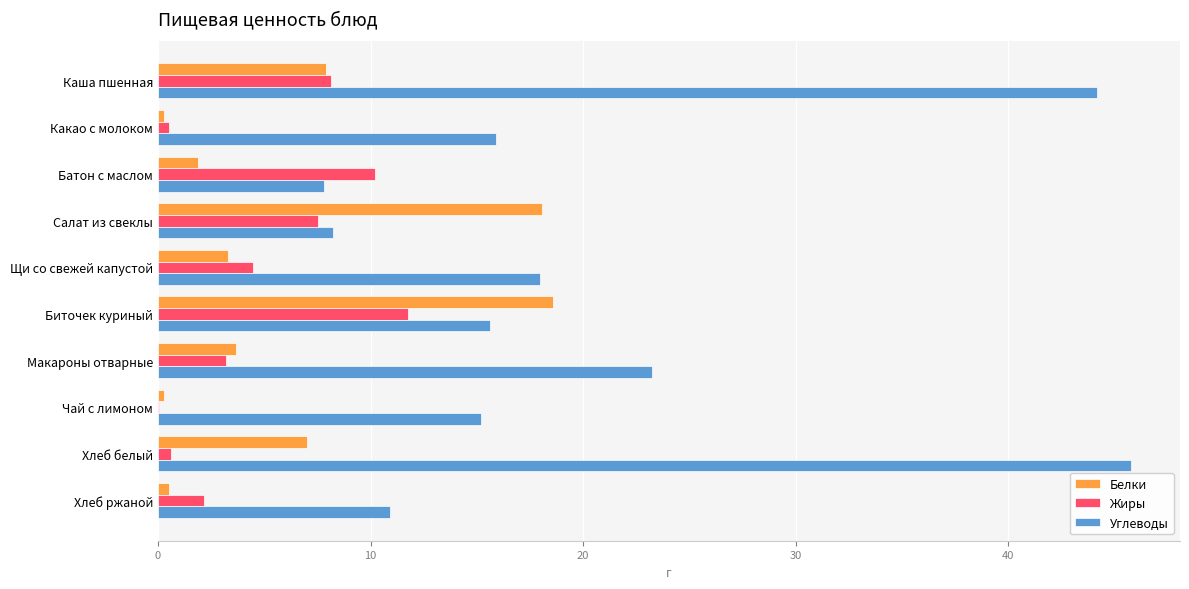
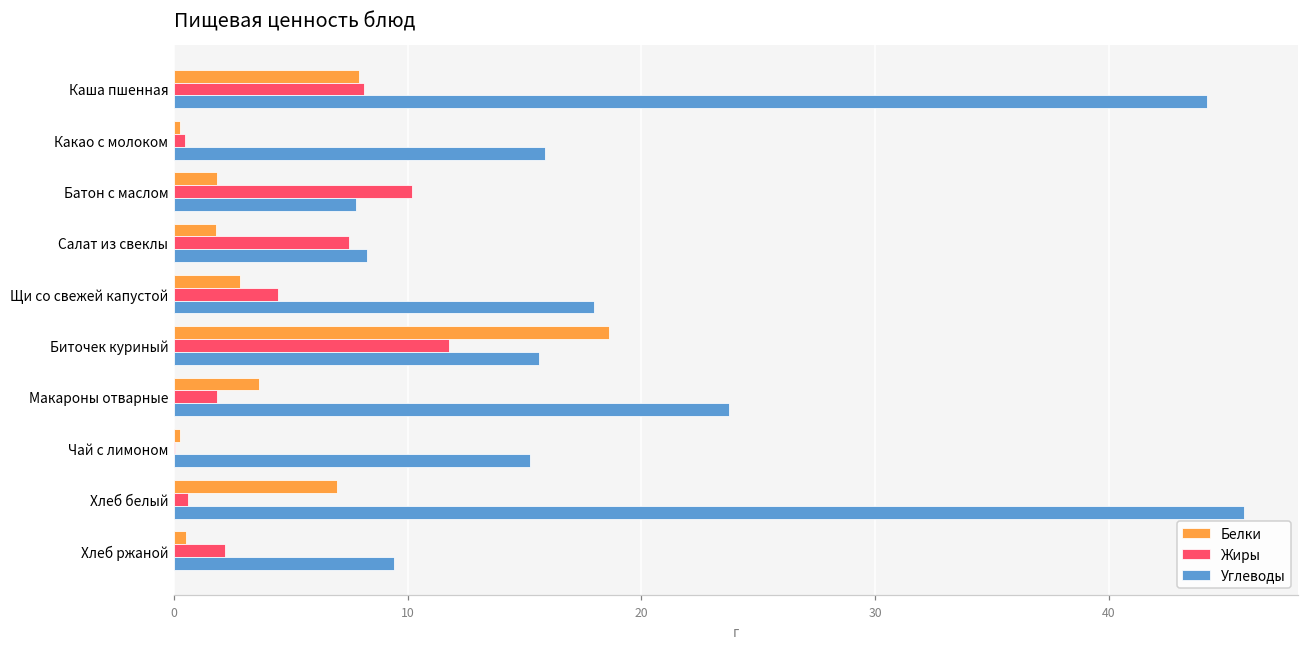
  {
    "Белки": {
      "Каша пшенная": 7.9,
      "Какао с молоком": 0.3,
      "Батон с маслом": 1.9,
-     "Салат из свеклы": 18.1,
-     "Щи со свежей капустой": 3.3,
+     "Салат из свеклы": 1.8,
+     "Щи со свежей капустой": 2.8,
      "Биточек куриный": 18.6,
      "Макароны отварные": 3.7,
      "Чай с лимоном": 0.3,
      "Хлеб белый": 7.0,
      "Хлеб ржаной": 0.5
    },
    "Жиры": {
      "Каша пшенная": 8.2,
      "Какао с молоком": 0.5,
      "Батон с маслом": 10.2,
      "Салат из свеклы": 7.5,
      "Щи со свежей капустой": 4.5,
      "Биточек куриный": 11.8,
-     "Макароны отварные": 3.2,
+     "Макароны отварные": 1.8,
      "Хлеб белый": 0.6,
      "Хлеб ржаной": 2.2
    },
    "Углеводы": {
      "Каша пшенная": 44.2,
      "Какао с молоком": 15.9,
      "Батон с маслом": 7.8,
      "Салат из свеклы": 8.3,
      "Щи со свежей капустой": 18.0,
      "Биточек куриный": 15.6,
-     "Макароны отварные": 23.3,
+     "Макароны отварные": 23.7,
      "Чай с лимоном": 15.2,
      "Хлеб белый": 45.8,
-     "Хлеб ржаной": 10.9
+     "Хлеб ржаной": 9.4
    }
  }
